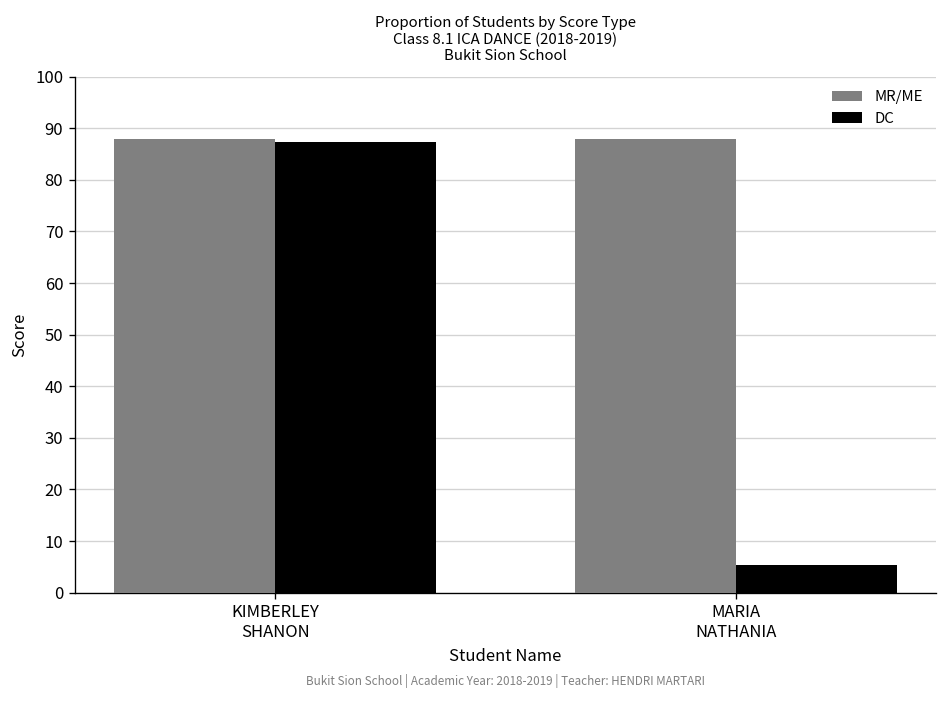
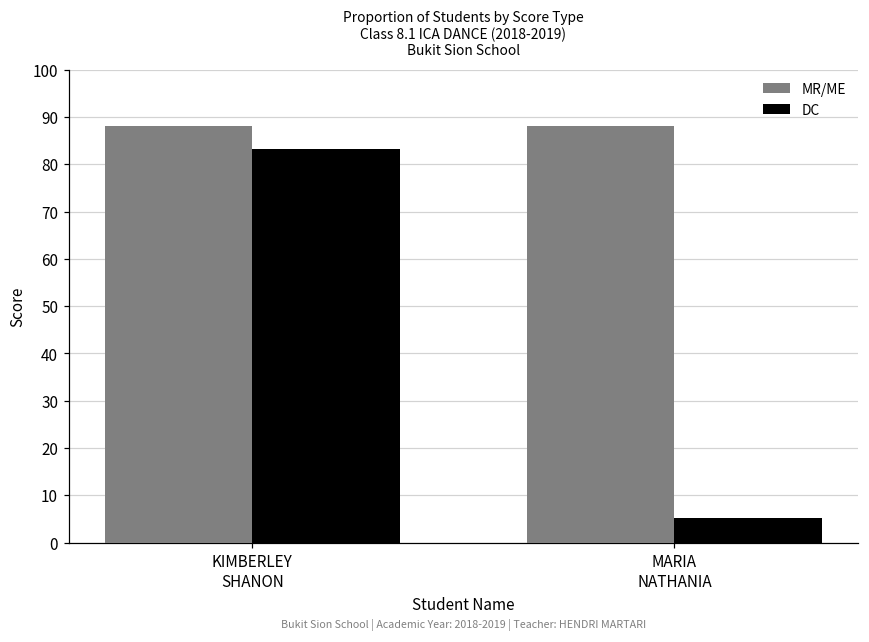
  {
    "MR/ME": {
      "KIMBERLEY SHANON": 88,
      "MARIA NATHANIA": 88
    },
    "DC": {
-     "KIMBERLEY SHANON": 87,
+     "KIMBERLEY SHANON": 83,
      "MARIA NATHANIA": 5
    }
  }
